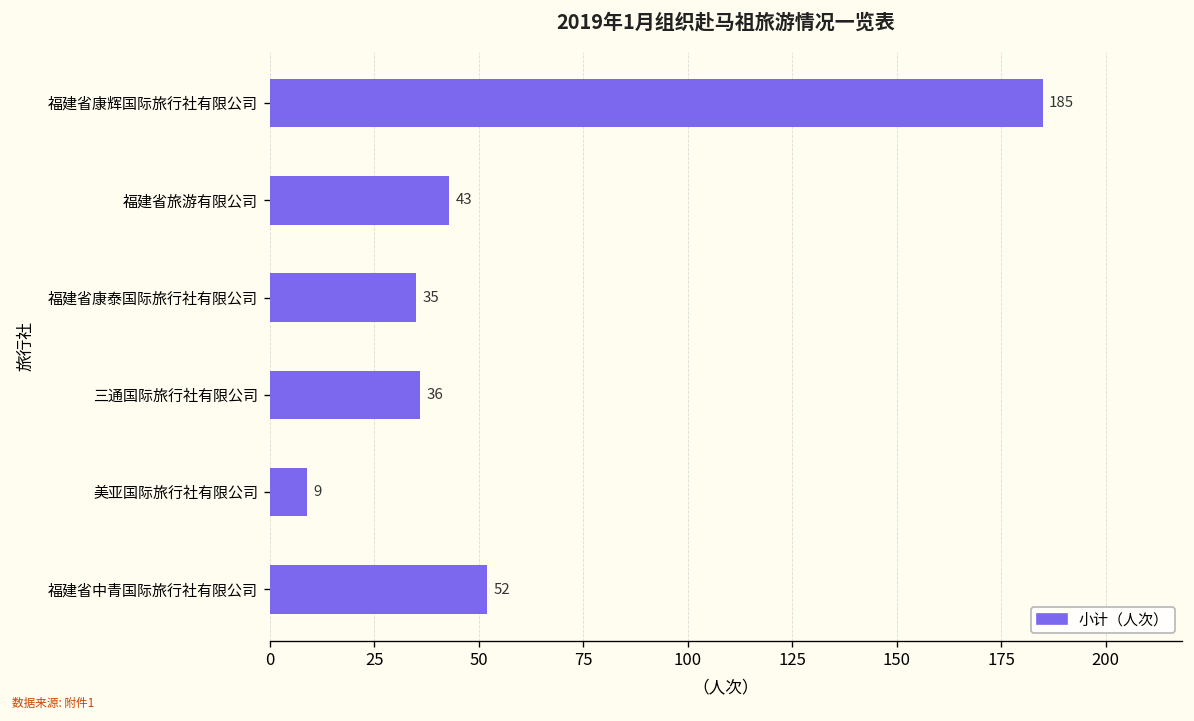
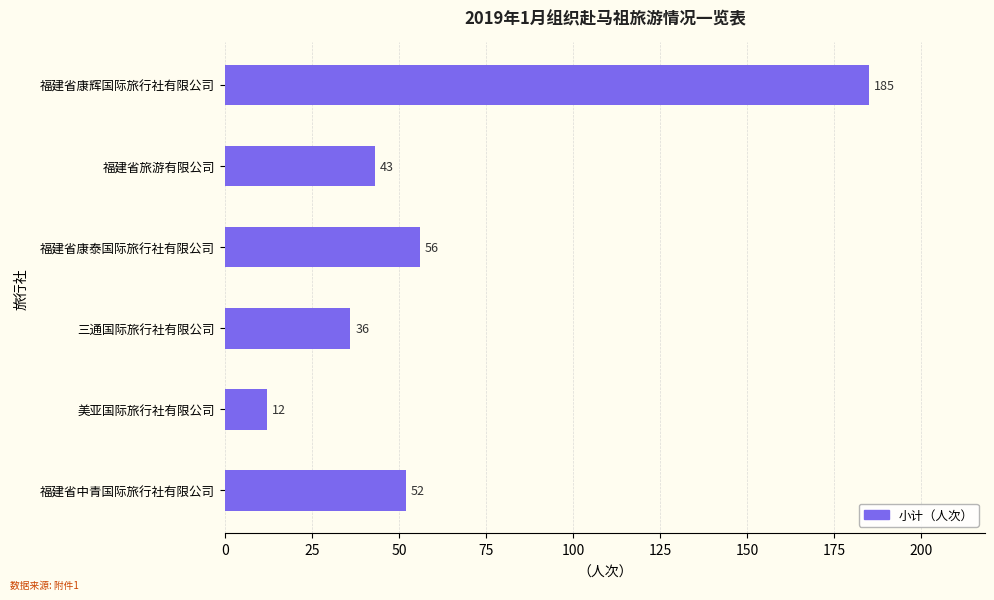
  {
    "福建省康辉国际旅行社有限公司": 185,
    "福建省旅游有限公司": 43,
-   "福建省康泰国际旅行社有限公司": 35,
+   "福建省康泰国际旅行社有限公司": 56,
    "三通国际旅行社有限公司": 36,
-   "美亚国际旅行社有限公司": 9,
+   "美亚国际旅行社有限公司": 12,
    "福建省中青国际旅行社有限公司": 52
  }
